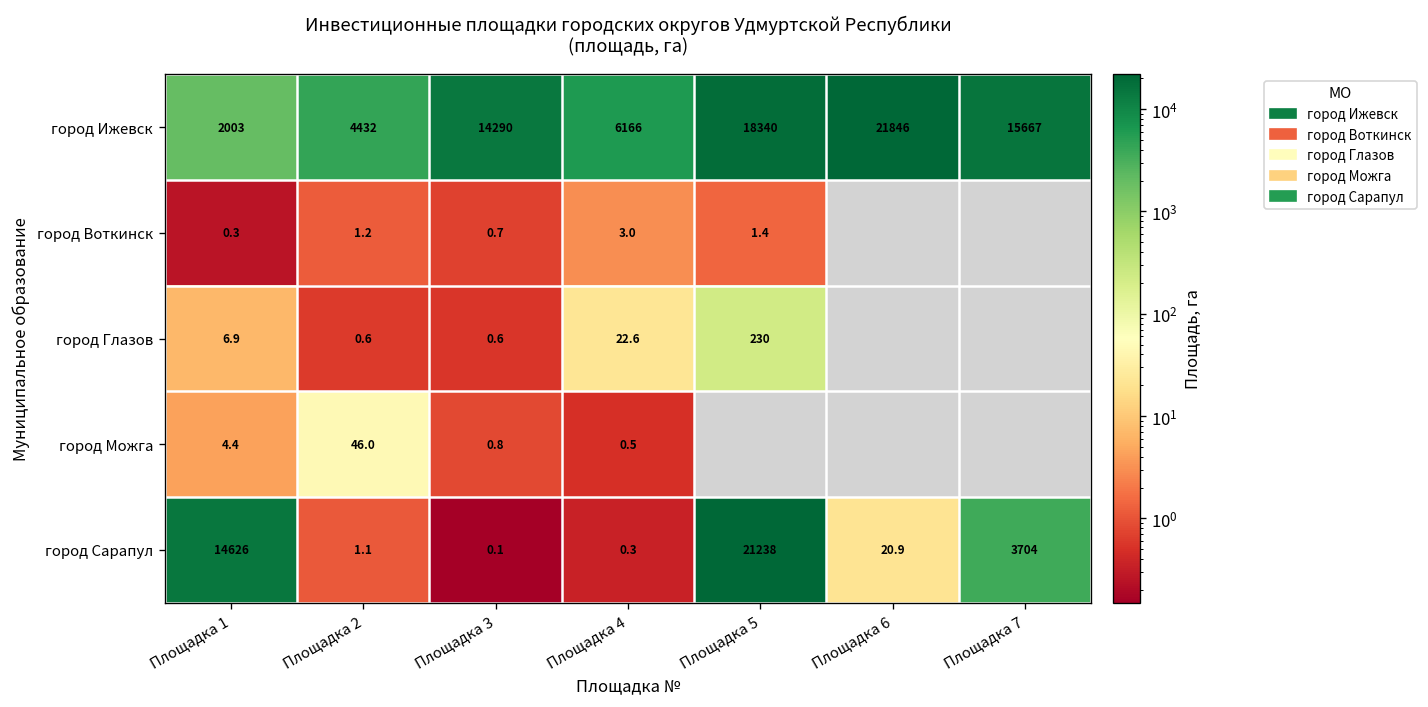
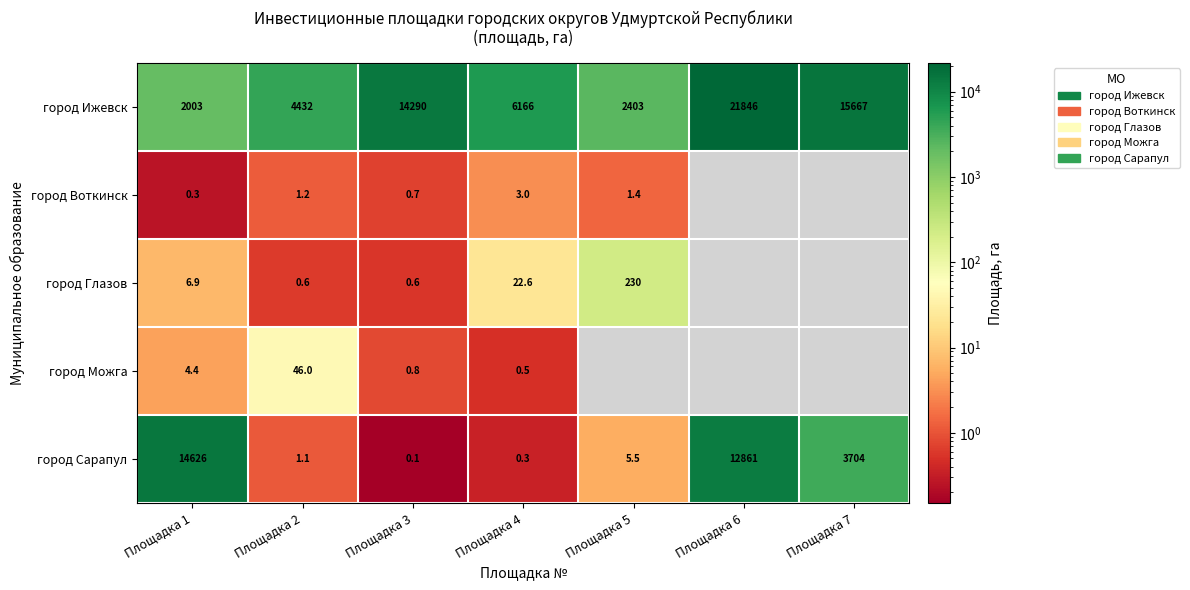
  {
    "город Ижевск": {
      "Площадка 1": 2003,
      "Площадка 2": 4432,
      "Площадка 3": 14290,
      "Площадка 4": 6166,
-     "Площадка 5": 18340,
+     "Площадка 5": 2403,
      "Площадка 6": 21846,
      "Площадка 7": 15667
    },
    "город Воткинск": {
      "Площадка 1": 0.3,
      "Площадка 2": 1.2,
      "Площадка 3": 0.7,
      "Площадка 4": 3.0,
      "Площадка 5": 1.4
    },
    "город Глазов": {
      "Площадка 1": 6.9,
      "Площадка 2": 0.6,
      "Площадка 3": 0.6,
      "Площадка 4": 22.6,
      "Площадка 5": 230
    },
    "город Можга": {
      "Площадка 1": 4.4,
      "Площадка 2": 46.0,
      "Площадка 3": 0.8,
      "Площадка 4": 0.5
    },
    "город Сарапул": {
      "Площадка 1": 14626,
      "Площадка 2": 1.1,
      "Площадка 3": 0.1,
      "Площадка 4": 0.3,
-     "Площадка 5": 21238,
-     "Площадка 6": 20.9,
+     "Площадка 5": 5.5,
+     "Площадка 6": 12861,
      "Площадка 7": 3704
    }
  }
